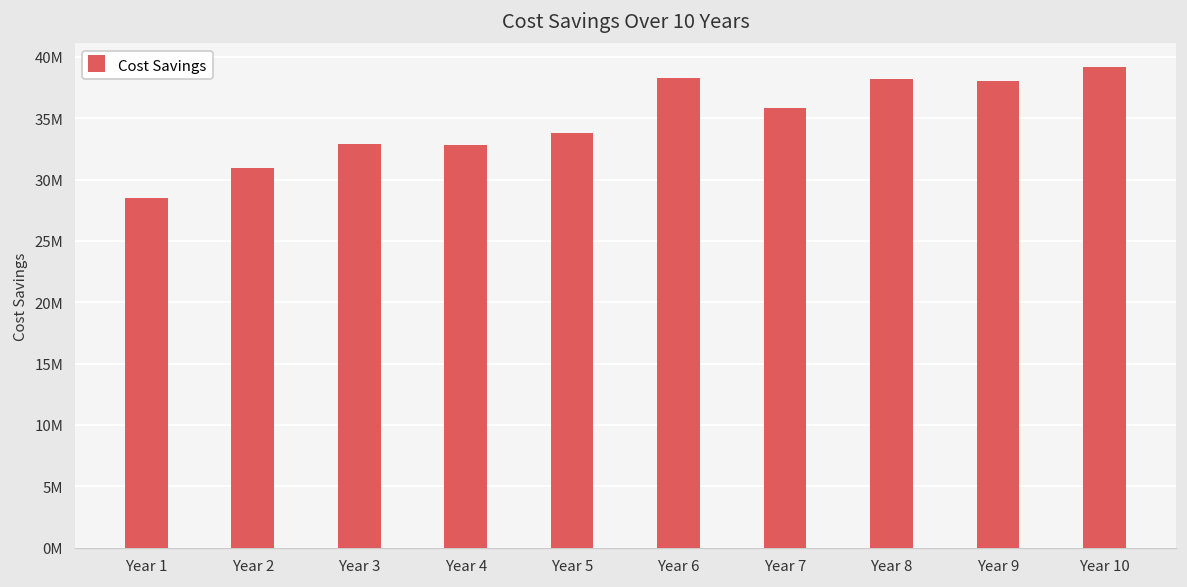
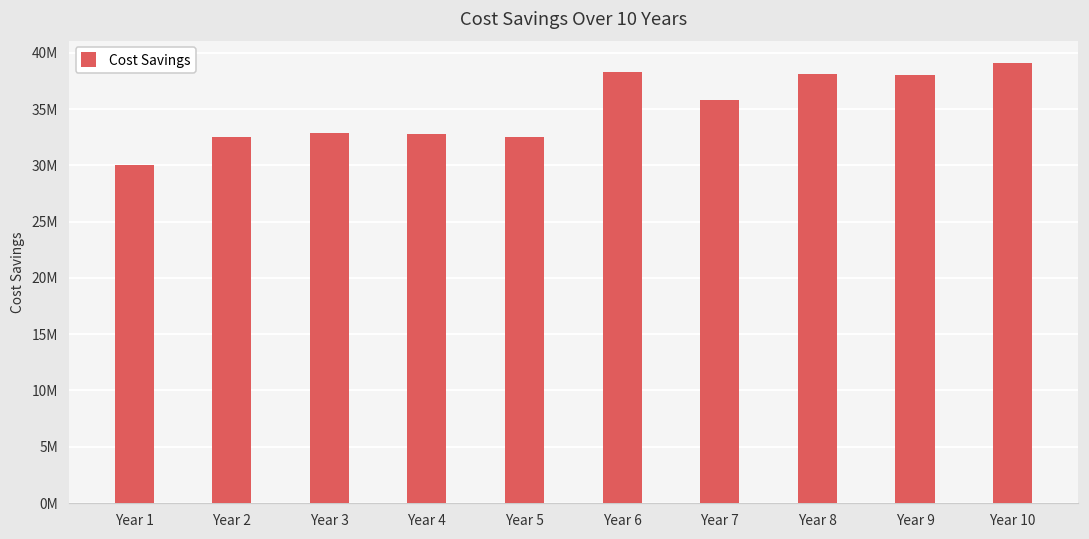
  {
-   "Year 1": 28500000,
-   "Year 2": 30900000,
+   "Year 1": 30000000,
+   "Year 2": 32600000,
    "Year 3": 32900000,
    "Year 4": 32800000,
-   "Year 5": 33800000,
+   "Year 5": 32500000,
    "Year 6": 38300000,
    "Year 7": 35800000,
    "Year 8": 38200000,
    "Year 9": 38000000,
    "Year 10": 39100000
  }
